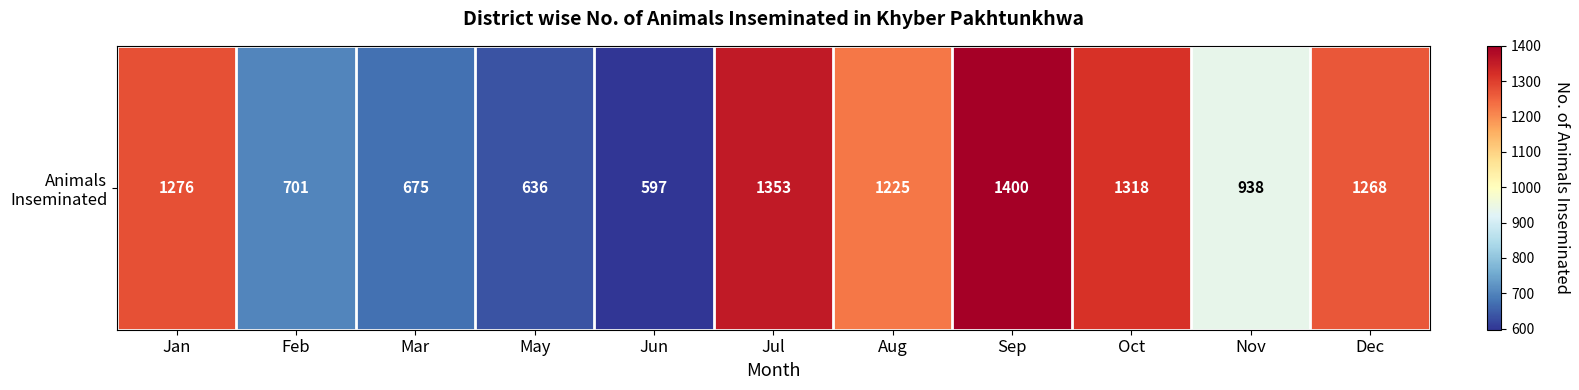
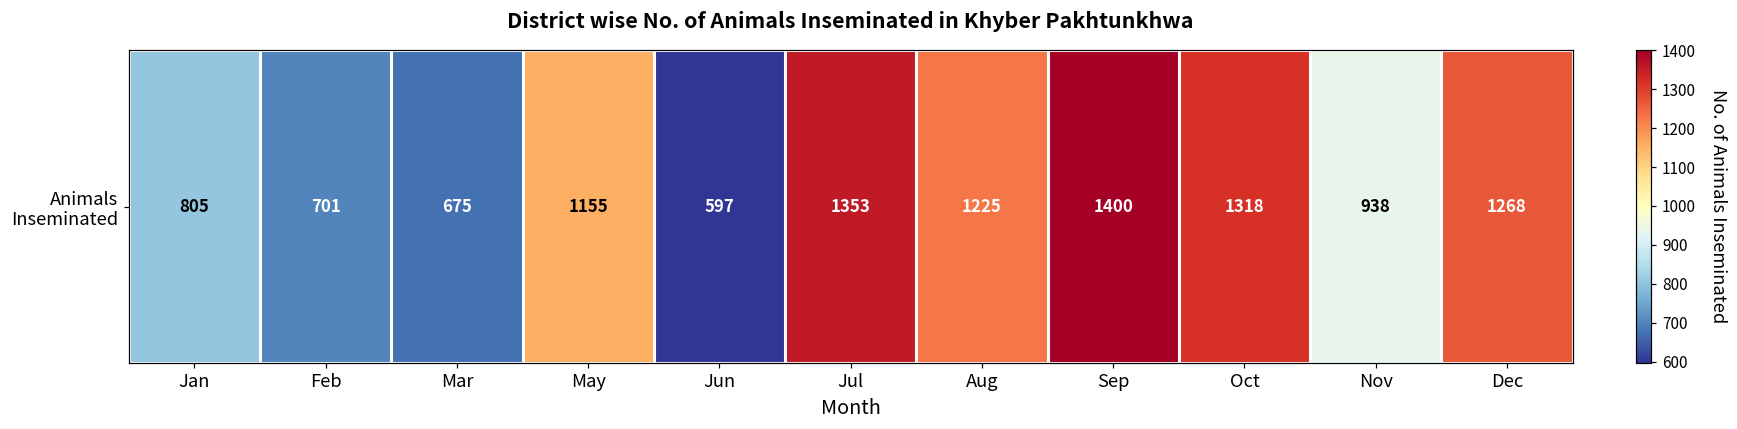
  {
    "Animals Inseminated": {
-     "Jan": 1276,
+     "Jan": 805,
      "Feb": 701,
      "Mar": 675,
-     "May": 636,
+     "May": 1155,
      "Jun": 597,
      "Jul": 1353,
      "Aug": 1225,
      "Sep": 1400,
      "Oct": 1318,
      "Nov": 938,
      "Dec": 1268
    }
  }
